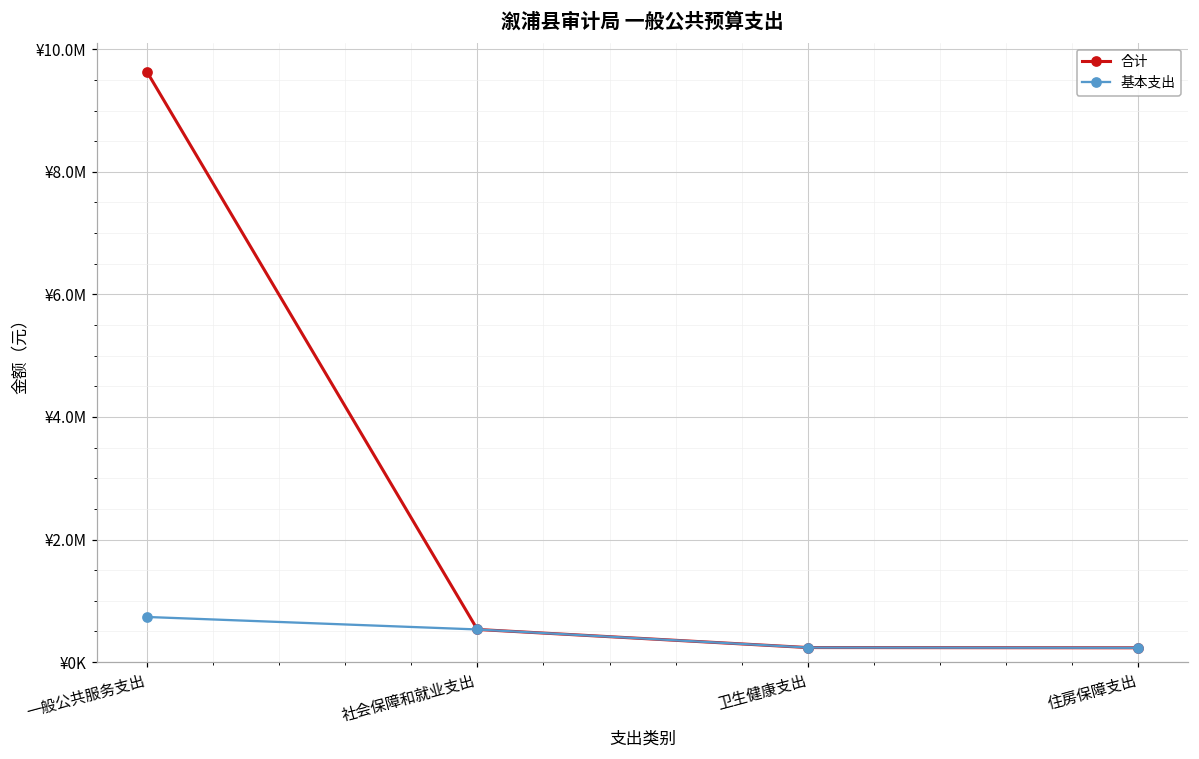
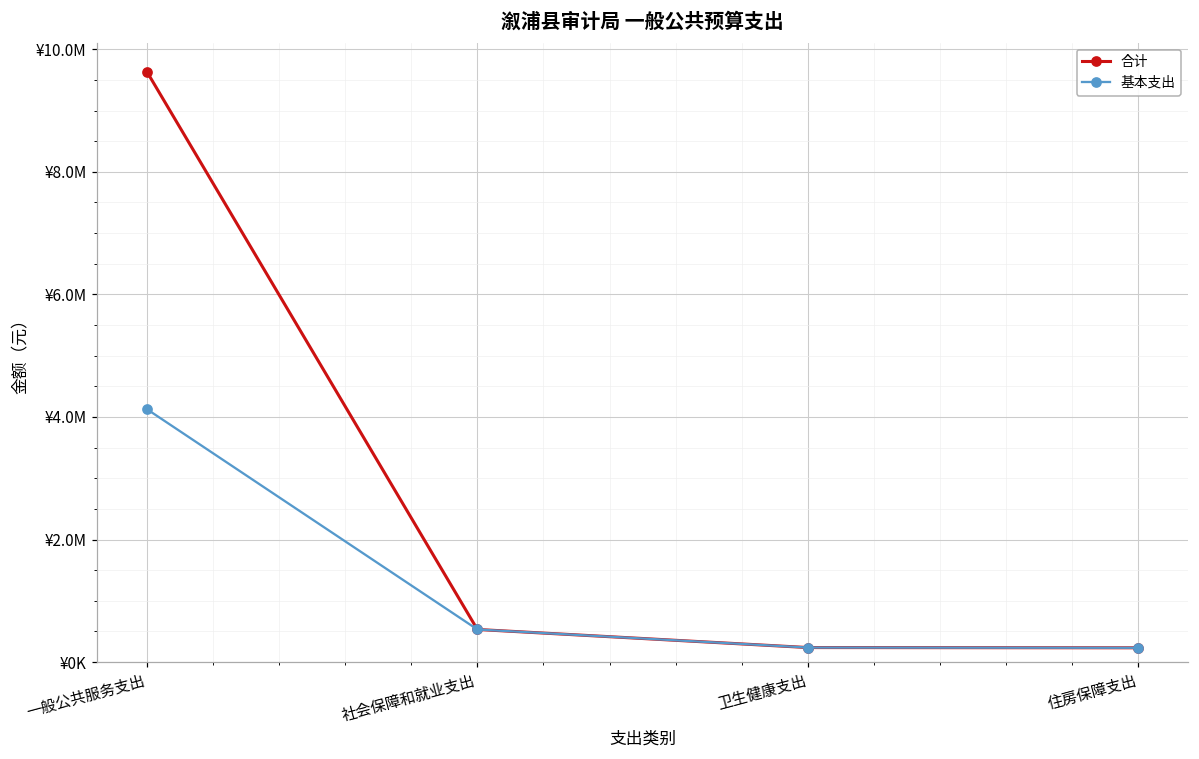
  {
    "合计": {
      "一般公共服务支出": "¥9600000"
    },
    "基本支出": {
-     "一般公共服务支出": "¥700000"
+     "一般公共服务支出": "¥4100000"
    }
  }
